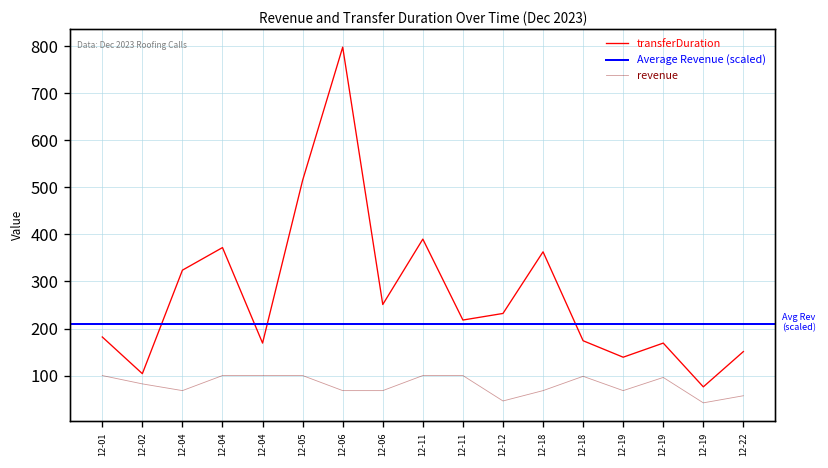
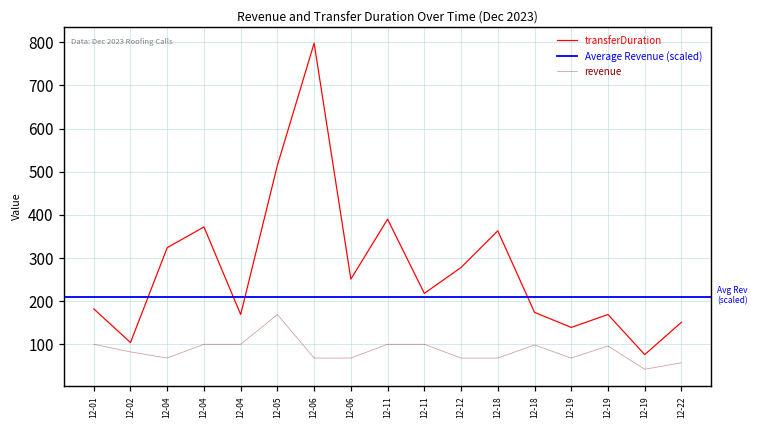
  {
    "transferDuration": {
      "12-01": 180,
      "12-02": 100,
      "12-05": 520,
-     "12-12": 230,
+     "12-12": 280,
      "12-22": 150
    },
    "revenue": {
      "12-01": 100,
      "12-02": 80,
-     "12-05": 100,
-     "12-12": 50,
+     "12-05": 170,
+     "12-12": 70,
      "12-22": 60
    }
  }
